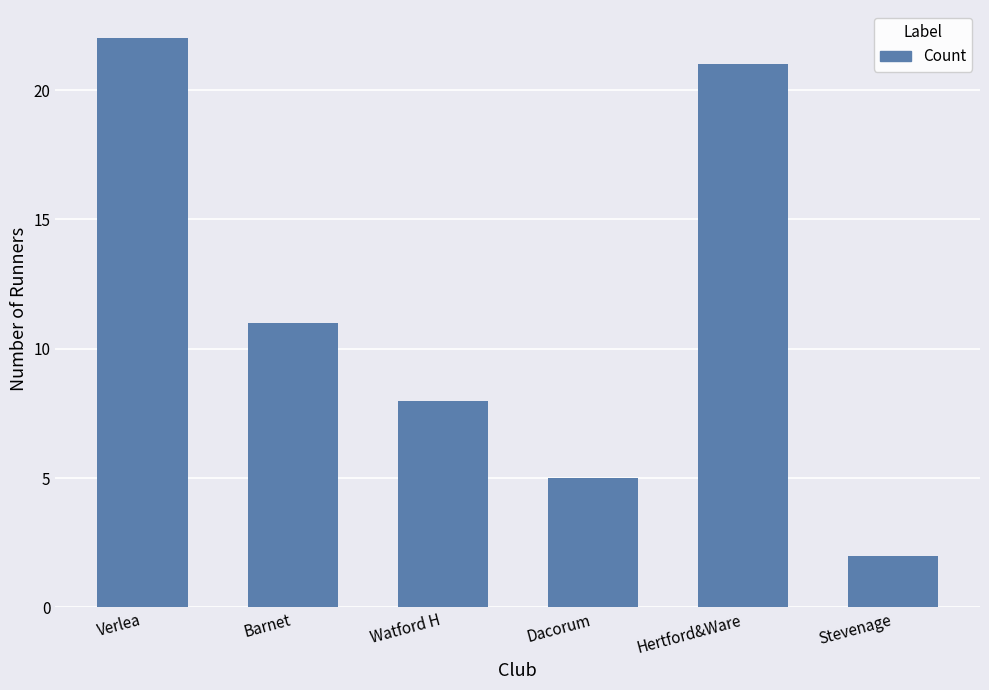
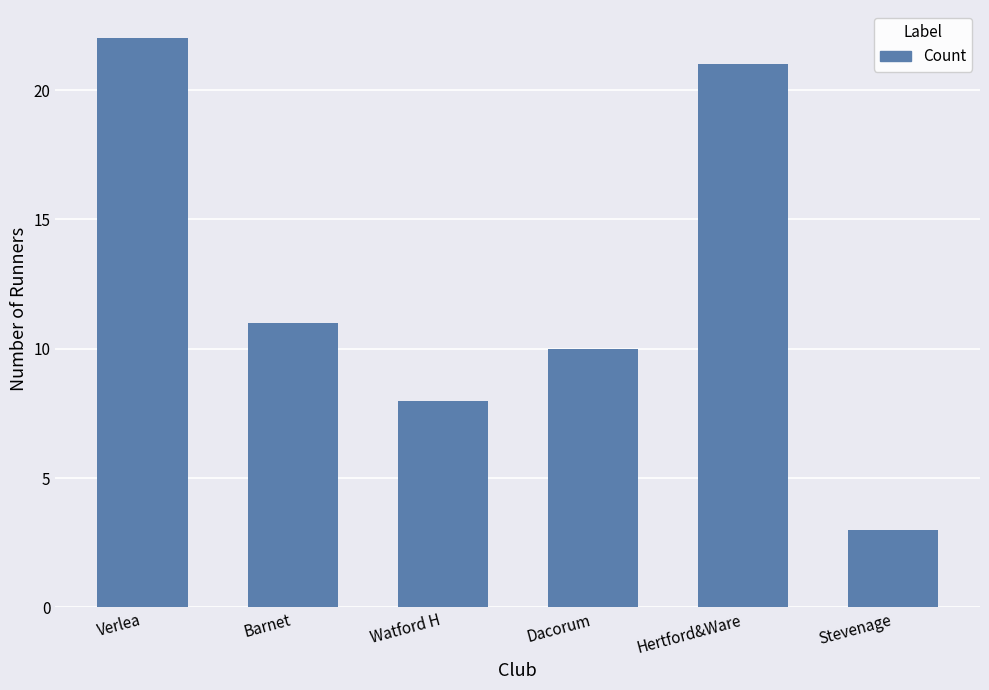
  {
    "Verlea": 22,
    "Barnet": 11,
    "Watford H": 8,
-   "Dacorum": 5,
+   "Dacorum": 10,
    "Hertford&Ware": 21,
-   "Stevenage": 2
+   "Stevenage": 3
  }
